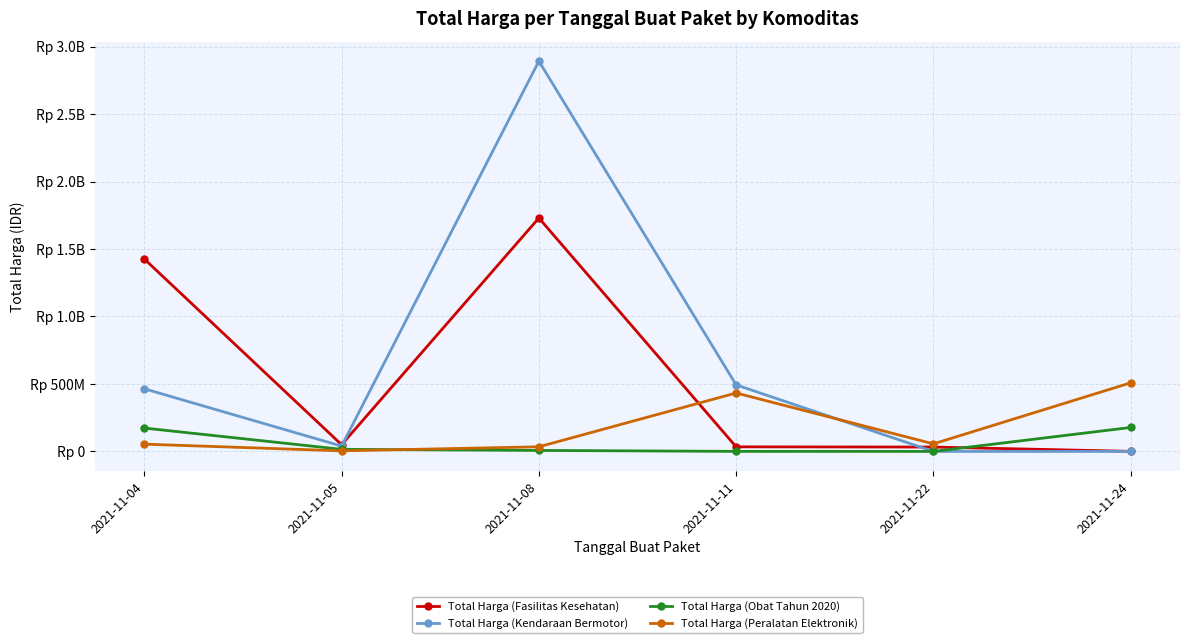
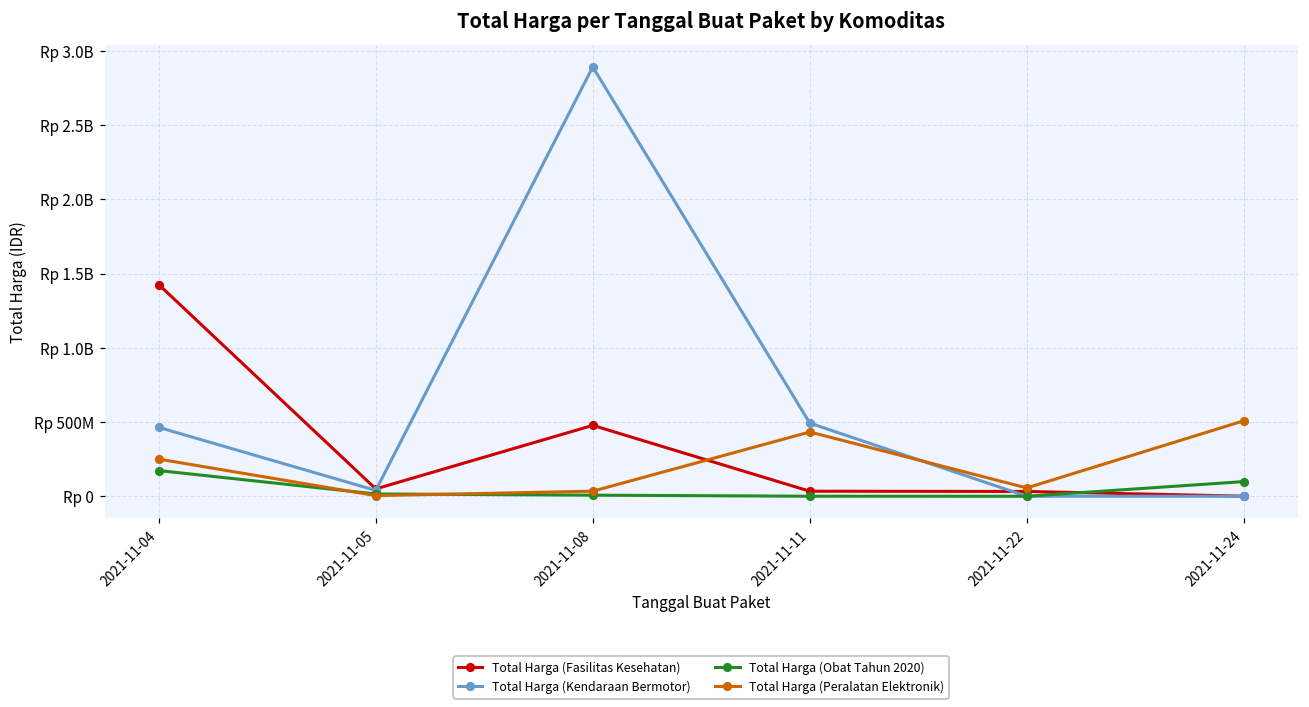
  {
    "Total Harga (Fasilitas Kesehatan)": {
      "2021-11-04": "Rp 1430000000",
-     "2021-11-08": "Rp 1730000000",
+     "2021-11-08": "Rp 480000000",
      "2021-11-11": "Rp 30000000",
      "2021-11-22": "Rp 30000000"
    },
    "Total Harga (Kendaraan Bermotor)": {
      "2021-11-04": "Rp 460000000",
      "2021-11-08": "Rp 2890000000",
      "2021-11-11": "Rp 490000000"
    },
    "Total Harga (Obat Tahun 2020)": {
      "2021-11-04": "Rp 170000000",
      "2021-11-08": "Rp 10000000",
      "2021-11-11": "Rp 0",
-     "2021-11-24": "Rp 180000000"
+     "2021-11-24": "Rp 100000000"
    },
    "Total Harga (Peralatan Elektronik)": {
-     "2021-11-04": "Rp 50000000",
+     "2021-11-04": "Rp 250000000",
      "2021-11-08": "Rp 30000000",
      "2021-11-11": "Rp 430000000",
      "2021-11-22": "Rp 60000000",
      "2021-11-24": "Rp 510000000"
    }
  }
